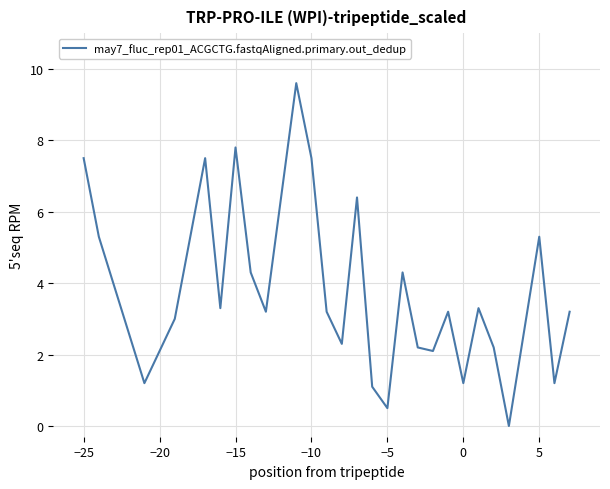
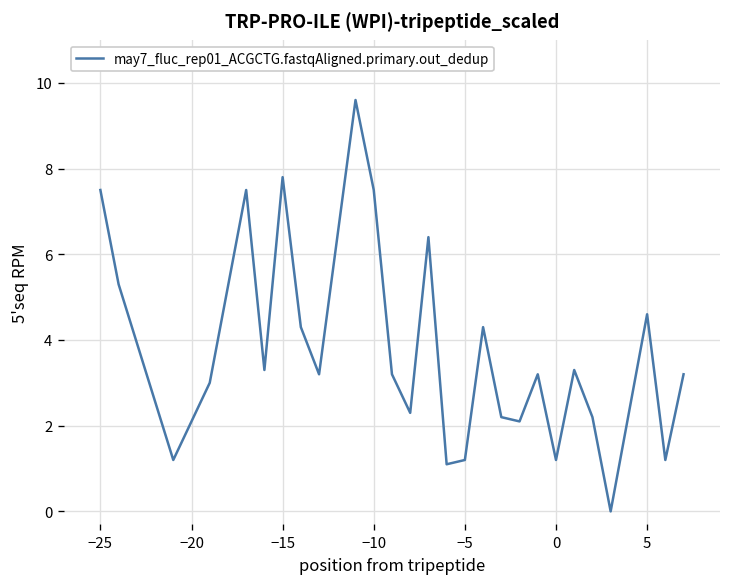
  {
    "−25": 7.5,
    "−15": 7.8,
    "−10": 7.5,
-   "−5": 0.5,
+   "−5": 1.2,
    "0": 1.2,
-   "5": 5.3
+   "5": 4.6
  }
